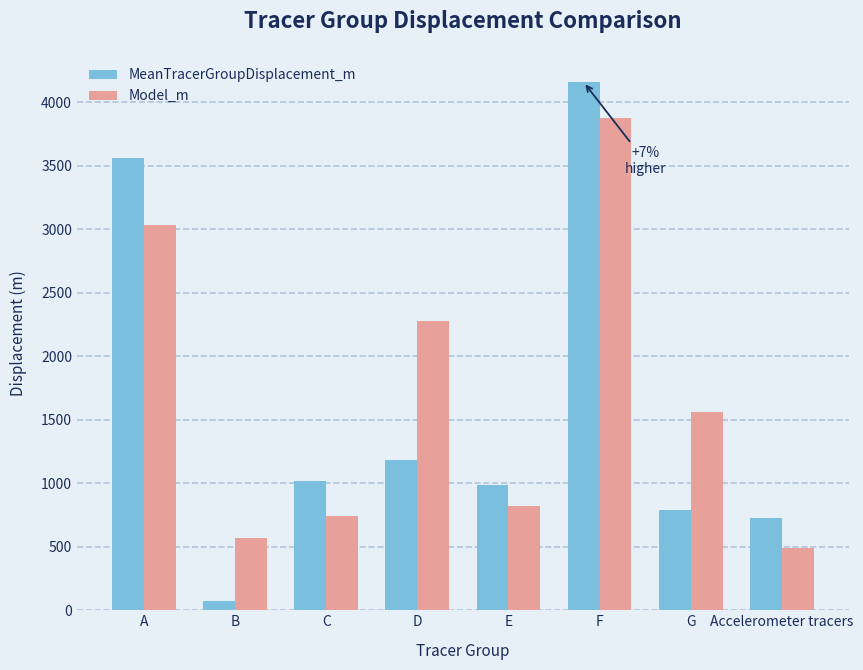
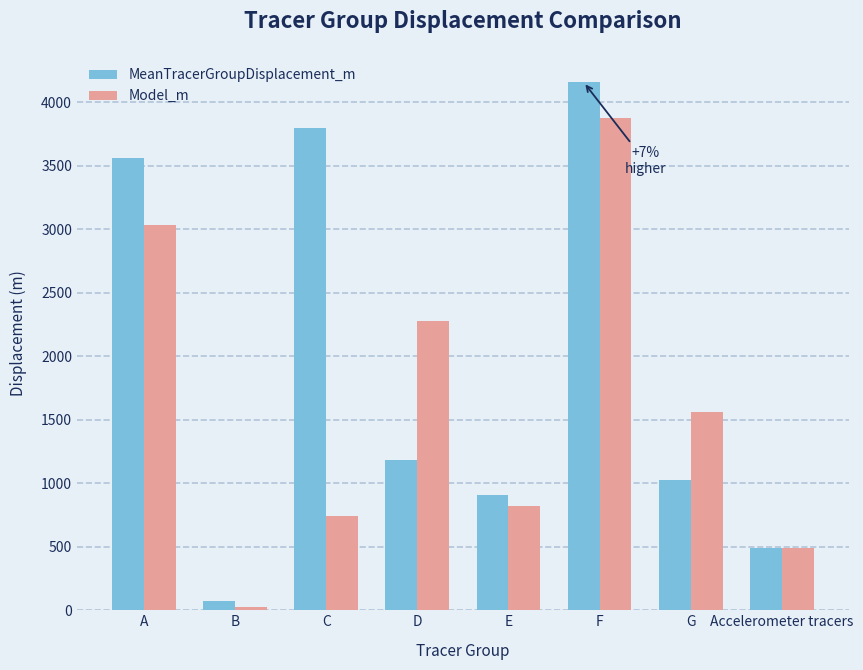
  {
    "MeanTracerGroupDisplacement_m": {
      "A": 3560,
      "B": 70,
-     "C": 1020,
+     "C": 3800,
      "D": 1180,
-     "E": 990,
+     "E": 910,
      "F": 4160,
-     "G": 790,
-     "Accelerometer tracers": 730
+     "G": 1030,
+     "Accelerometer tracers": 490
    },
    "Model_m": {
      "A": 3030,
-     "B": 570,
+     "B": 20,
      "C": 750,
      "D": 2280,
      "E": 820,
      "G": 1560,
      "Accelerometer tracers": 490
    }
  }
